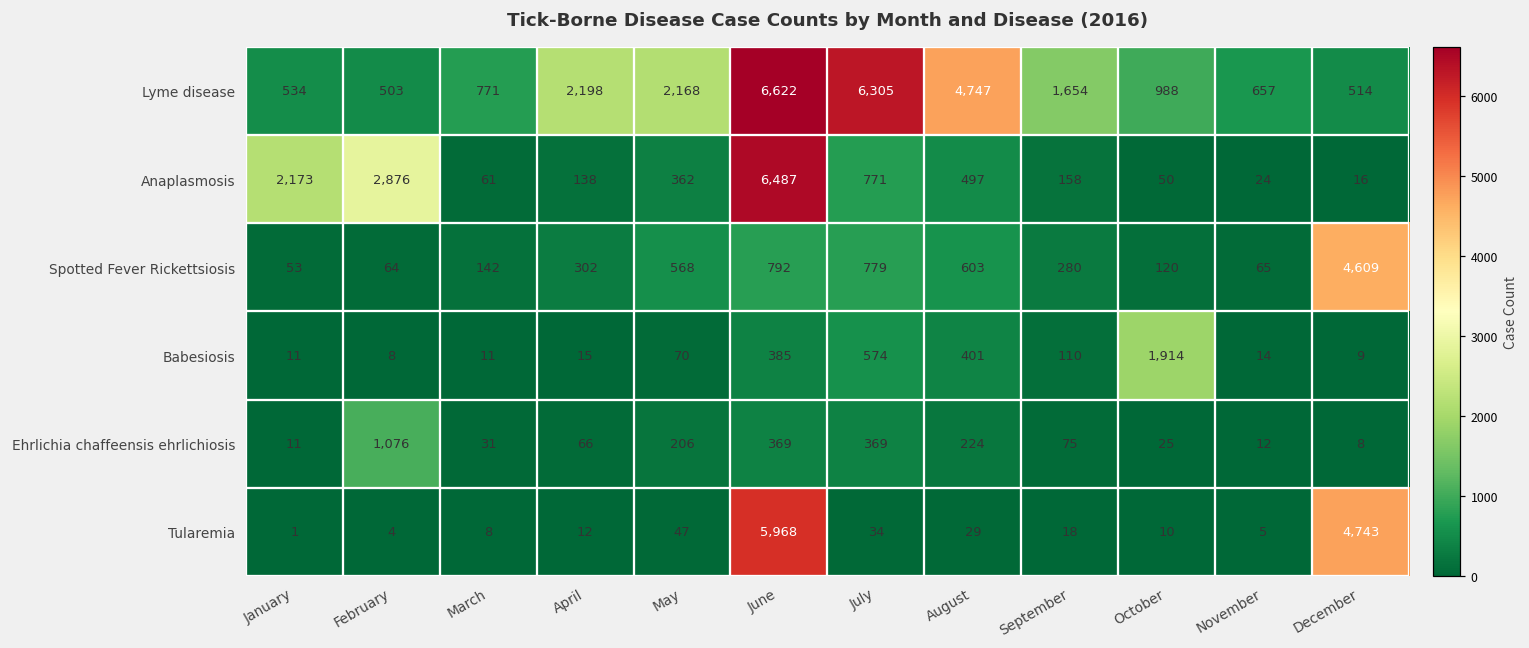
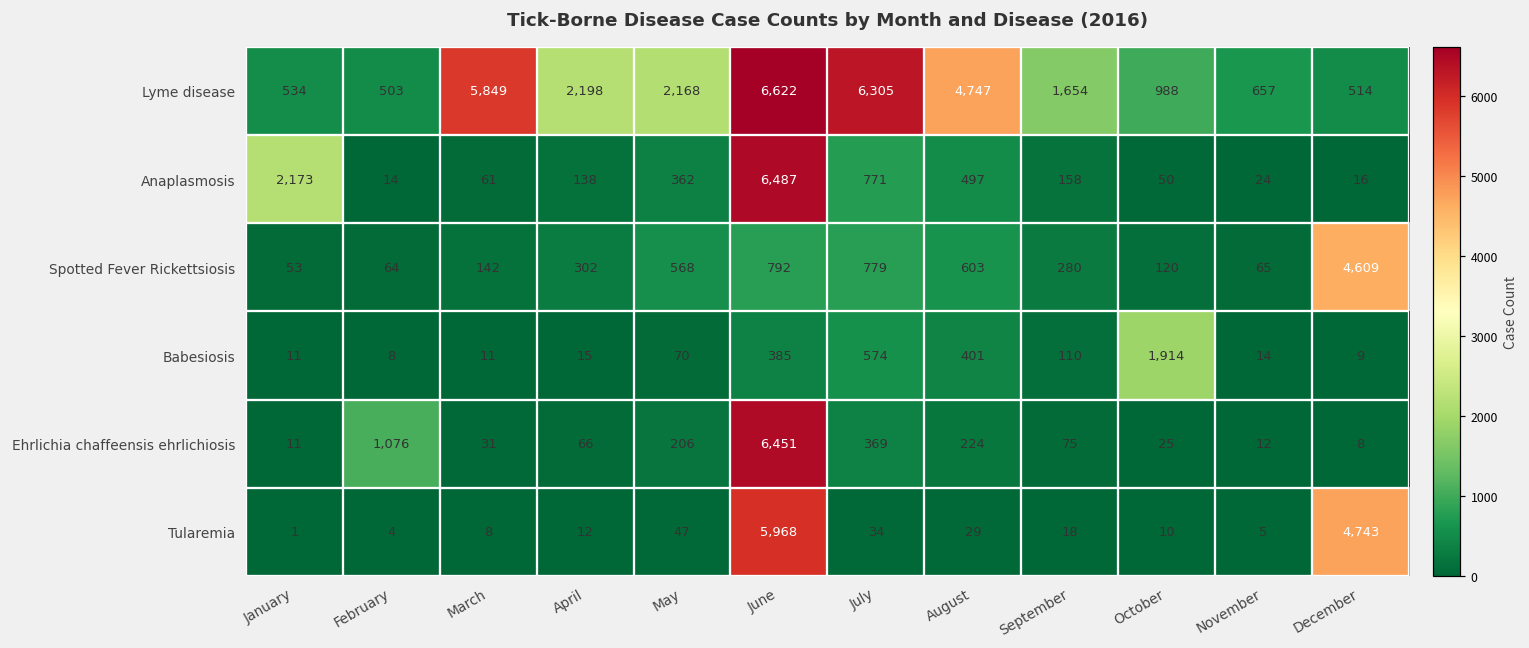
  {
    "Lyme disease": {
      "January": "534",
      "February": "503",
-     "March": "771",
+     "March": "5,849",
      "April": "2,198",
      "May": "2,168",
      "June": "6,622",
      "July": "6,305",
      "August": "4,747",
      "September": "1,654",
      "October": "988",
      "November": "657",
      "December": "514"
    },
    "Anaplasmosis": {
      "January": "2,173",
-     "February": "2,876",
+     "February": "14",
      "March": "61",
      "April": "138",
      "May": "362",
      "June": "6,487",
      "July": "771",
      "August": "497",
      "September": "158",
      "October": "50",
      "November": "24",
      "December": "16"
    },
    "Spotted Fever Rickettsiosis": {
      "January": "53",
      "February": "64",
      "March": "142",
      "April": "302",
      "May": "568",
      "June": "792",
      "July": "779",
      "August": "603",
      "September": "280",
      "October": "120",
      "November": "65",
      "December": "4,609"
    },
    "Babesiosis": {
      "January": "11",
      "February": "8",
      "March": "11",
      "April": "15",
      "May": "70",
      "June": "385",
      "July": "574",
      "August": "401",
      "September": "110",
      "October": "1,914",
      "November": "14",
      "December": "9"
    },
    "Ehrlichia chaffeensis ehrlichiosis": {
      "January": "11",
      "February": "1,076",
      "March": "31",
      "April": "66",
      "May": "206",
-     "June": "369",
+     "June": "6,451",
      "July": "369",
      "August": "224",
      "September": "75",
      "October": "25",
      "November": "12",
      "December": "8"
    },
    "Tularemia": {
      "January": "1",
      "February": "4",
      "March": "8",
      "April": "12",
      "May": "47",
      "June": "5,968",
      "July": "34",
      "August": "29",
      "September": "18",
      "October": "10",
      "November": "5",
      "December": "4,743"
    }
  }
